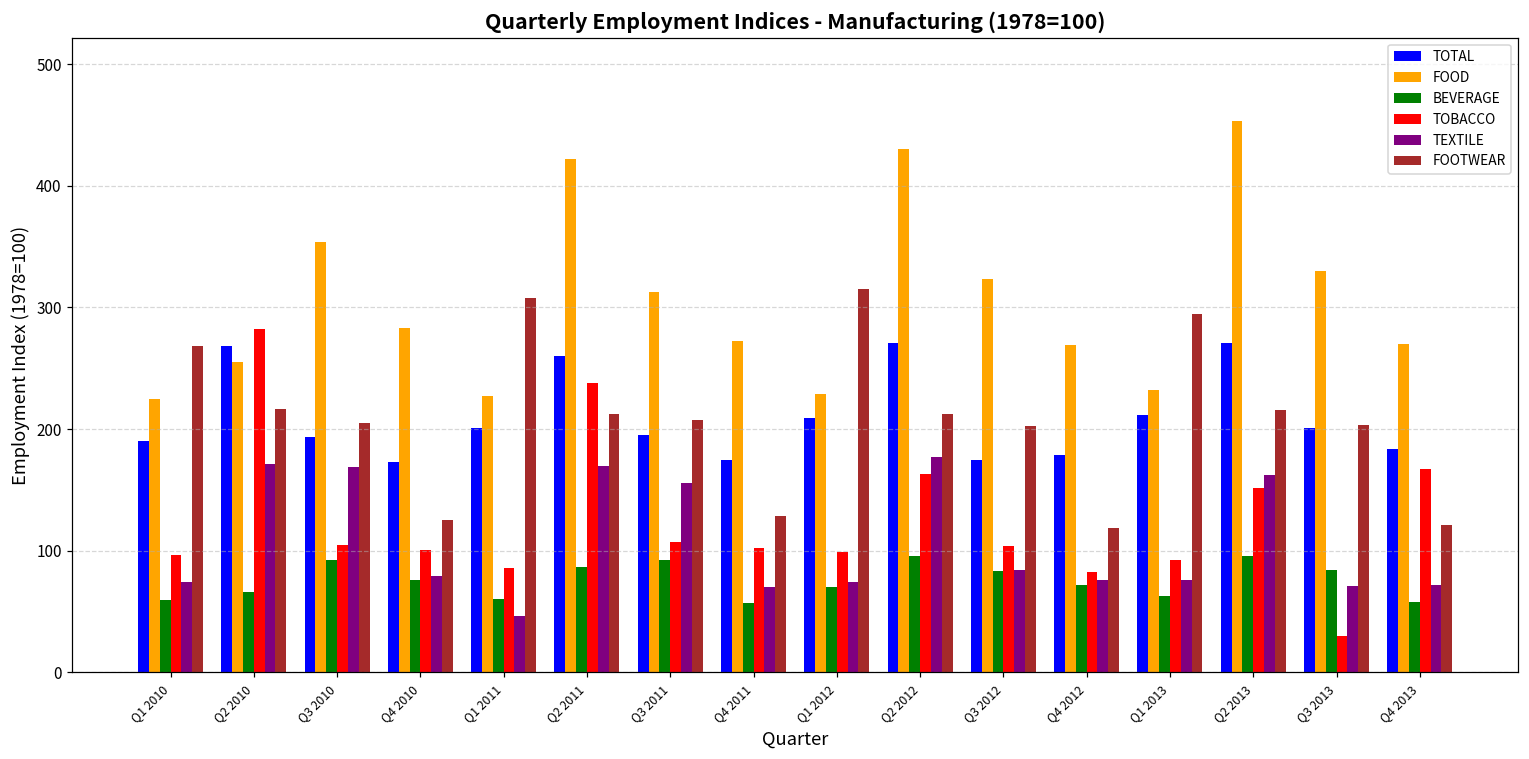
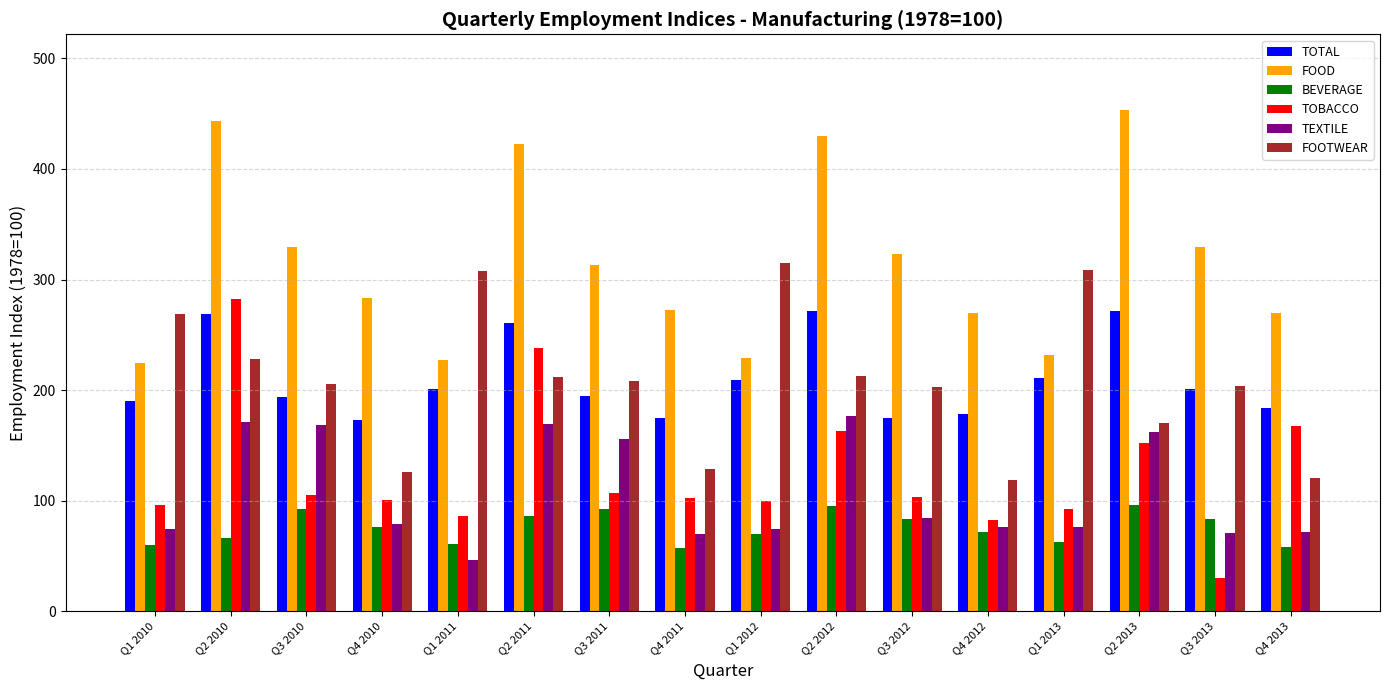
  {
    "TOTAL": {
      "Q1 2010": 190,
      "Q2 2010": 269,
      "Q3 2010": 194,
      "Q4 2010": 173,
      "Q1 2011": 201,
      "Q2 2011": 260,
      "Q3 2011": 195,
      "Q4 2011": 175,
      "Q1 2012": 209,
      "Q2 2012": 271,
      "Q3 2012": 174,
      "Q4 2012": 179,
      "Q1 2013": 211,
      "Q2 2013": 271,
      "Q3 2013": 201,
      "Q4 2013": 183
    },
    "FOOD": {
      "Q1 2010": 225,
-     "Q2 2010": 255,
-     "Q3 2010": 354,
+     "Q2 2010": 444,
+     "Q3 2010": 329,
      "Q4 2010": 283,
      "Q1 2011": 227,
      "Q2 2011": 422,
      "Q3 2011": 313,
      "Q4 2011": 272,
      "Q1 2012": 229,
      "Q2 2012": 430,
      "Q3 2012": 323,
      "Q4 2012": 269,
      "Q1 2013": 232,
      "Q2 2013": 454,
      "Q3 2013": 330,
      "Q4 2013": 270
    },
    "BEVERAGE": {
      "Q1 2010": 60,
      "Q2 2010": 66,
      "Q3 2010": 93,
      "Q4 2010": 76,
      "Q1 2011": 61,
      "Q2 2011": 86,
      "Q3 2011": 92,
      "Q4 2011": 57,
      "Q1 2012": 70,
      "Q2 2012": 95,
      "Q3 2012": 83,
      "Q4 2012": 72,
      "Q1 2013": 63,
      "Q2 2013": 96,
      "Q3 2013": 84,
      "Q4 2013": 58
    },
    "TOBACCO": {
      "Q1 2010": 96,
      "Q2 2010": 282,
      "Q3 2010": 105,
      "Q4 2010": 100,
      "Q1 2011": 86,
      "Q2 2011": 238,
      "Q3 2011": 107,
      "Q4 2011": 103,
      "Q1 2012": 99,
      "Q2 2012": 163,
      "Q3 2012": 104,
      "Q4 2012": 83,
      "Q1 2013": 92,
      "Q2 2013": 152,
      "Q3 2013": 30,
      "Q4 2013": 167
    },
    "TEXTILE": {
      "Q1 2010": 74,
      "Q2 2010": 171,
      "Q3 2010": 169,
      "Q4 2010": 79,
      "Q1 2011": 47,
      "Q2 2011": 169,
      "Q3 2011": 156,
      "Q4 2011": 70,
      "Q1 2012": 74,
      "Q2 2012": 177,
      "Q3 2012": 84,
      "Q4 2012": 76,
      "Q1 2013": 76,
      "Q2 2013": 163,
      "Q3 2013": 71,
      "Q4 2013": 72
    },
    "FOOTWEAR": {
      "Q1 2010": 268,
-     "Q2 2010": 217,
+     "Q2 2010": 228,
      "Q3 2010": 205,
      "Q4 2010": 126,
      "Q1 2011": 307,
      "Q2 2011": 212,
      "Q3 2011": 208,
      "Q4 2011": 128,
      "Q1 2012": 315,
      "Q2 2012": 212,
      "Q3 2012": 202,
      "Q4 2012": 119,
-     "Q1 2013": 295,
-     "Q2 2013": 215,
+     "Q1 2013": 309,
+     "Q2 2013": 170,
      "Q3 2013": 203,
      "Q4 2013": 121
    }
  }
